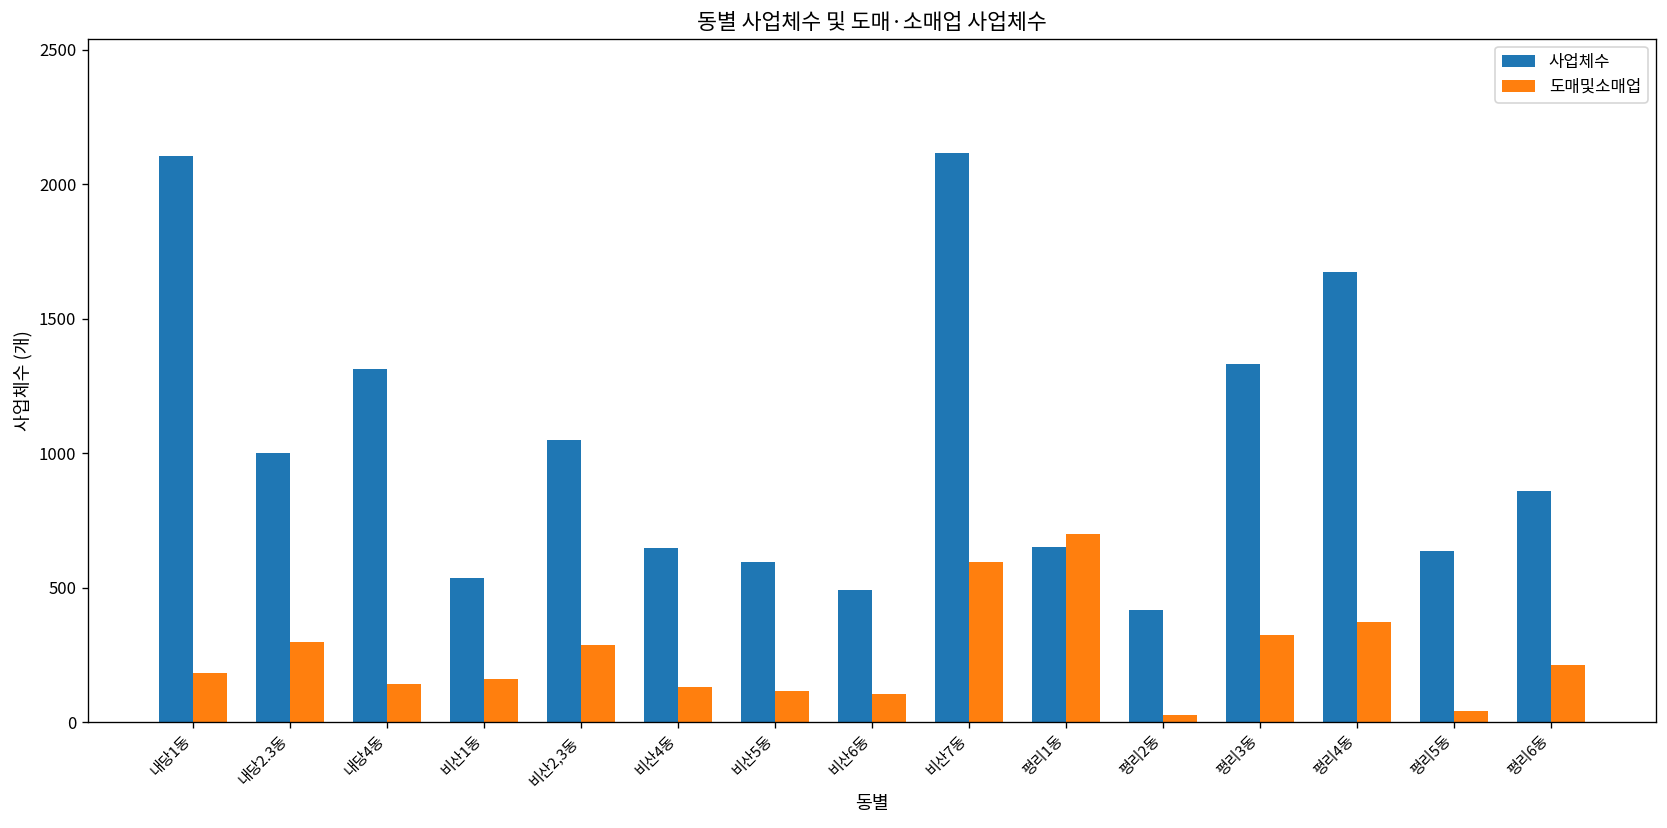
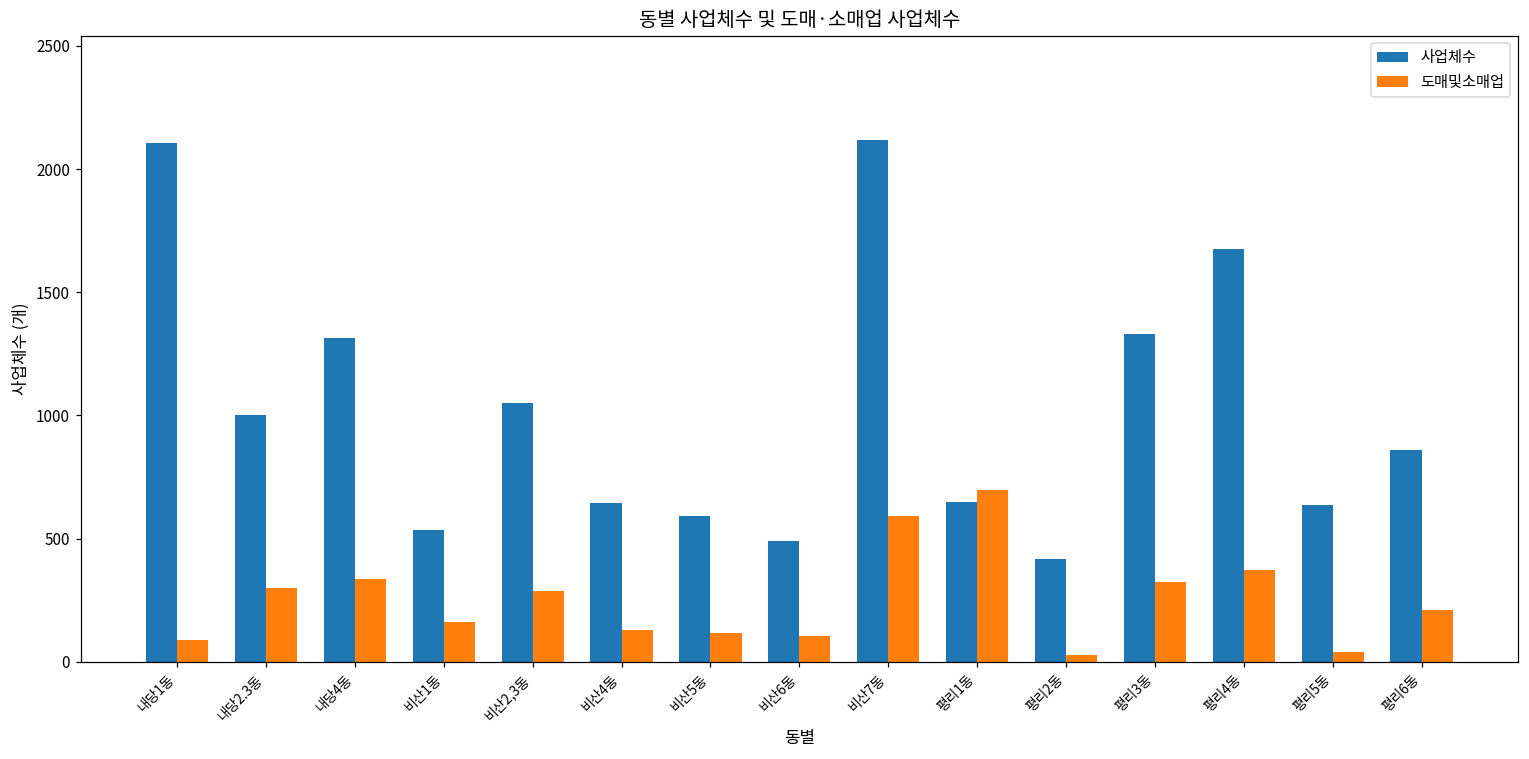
  {
    "사업체수": {
      "내당1동": 2110,
      "내당2.3동": 1000,
      "내당4동": 1310,
      "비산1동": 540,
      "비산2,3동": 1050,
      "비산4동": 650,
      "비산5동": 590,
      "비산6동": 490,
      "비산7동": 2120,
      "평리1동": 650,
      "평리2동": 420,
      "평리3동": 1330,
      "평리4동": 1680,
      "평리5동": 640,
      "평리6동": 860
    },
    "도매및소매업": {
-     "내당1동": 180,
+     "내당1동": 90,
      "내당2.3동": 300,
-     "내당4동": 140,
+     "내당4동": 340,
      "비산1동": 160,
      "비산2,3동": 290,
      "비산4동": 130,
      "비산5동": 120,
      "비산6동": 110,
      "비산7동": 590,
      "평리1동": 700,
      "평리2동": 30,
      "평리3동": 320,
      "평리4동": 370,
      "평리5동": 40,
      "평리6동": 210
    }
  }
